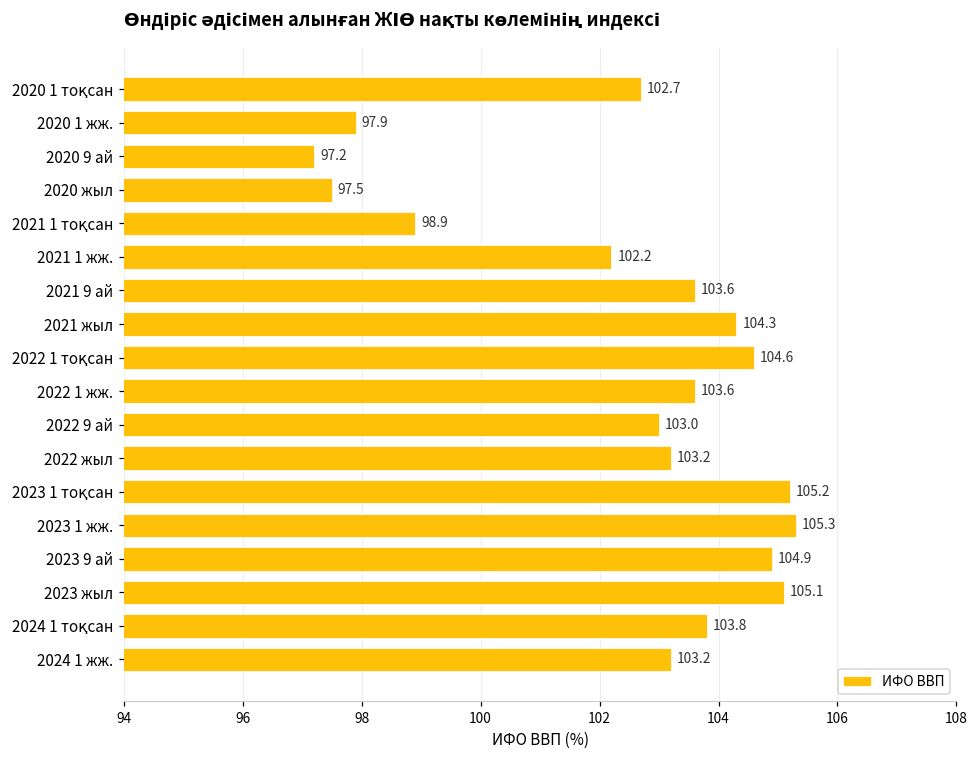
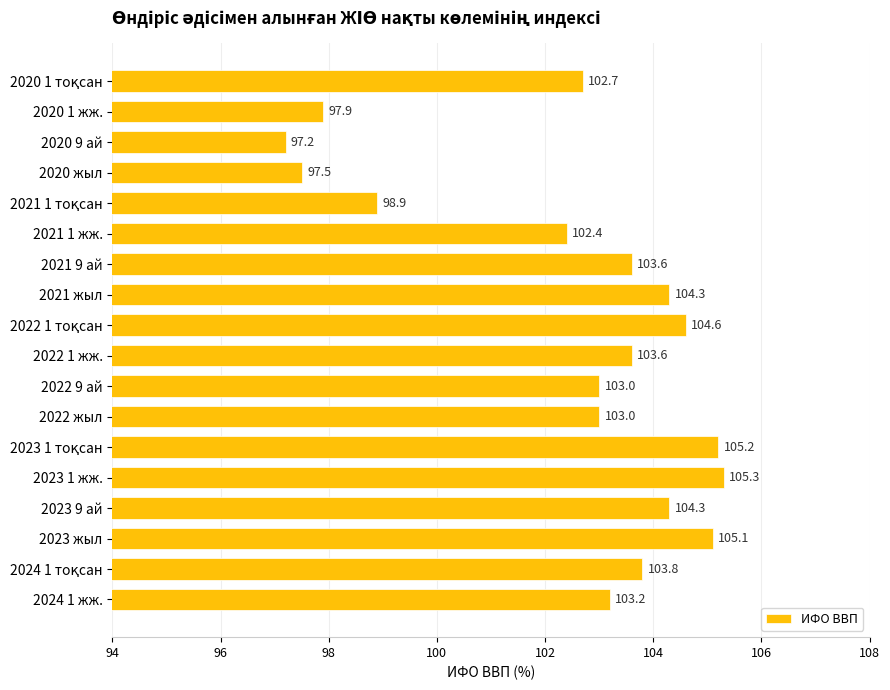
  {
    "2020 1 тоқсан": 102.7,
    "2020 1 жж.": 97.9,
    "2020 9 ай": 97.2,
    "2020 жыл": 97.5,
    "2021 1 тоқсан": 98.9,
-   "2021 1 жж.": 102.2,
+   "2021 1 жж.": 102.4,
    "2021 9 ай": 103.6,
    "2021 жыл": 104.3,
    "2022 1 тоқсан": 104.6,
    "2022 1 жж.": 103.6,
    "2022 9 ай": 103.0,
-   "2022 жыл": 103.2,
+   "2022 жыл": 103.0,
    "2023 1 тоқсан": 105.2,
    "2023 1 жж.": 105.3,
-   "2023 9 ай": 104.9,
+   "2023 9 ай": 104.3,
    "2023 жыл": 105.1,
    "2024 1 тоқсан": 103.8,
    "2024 1 жж.": 103.2
  }
